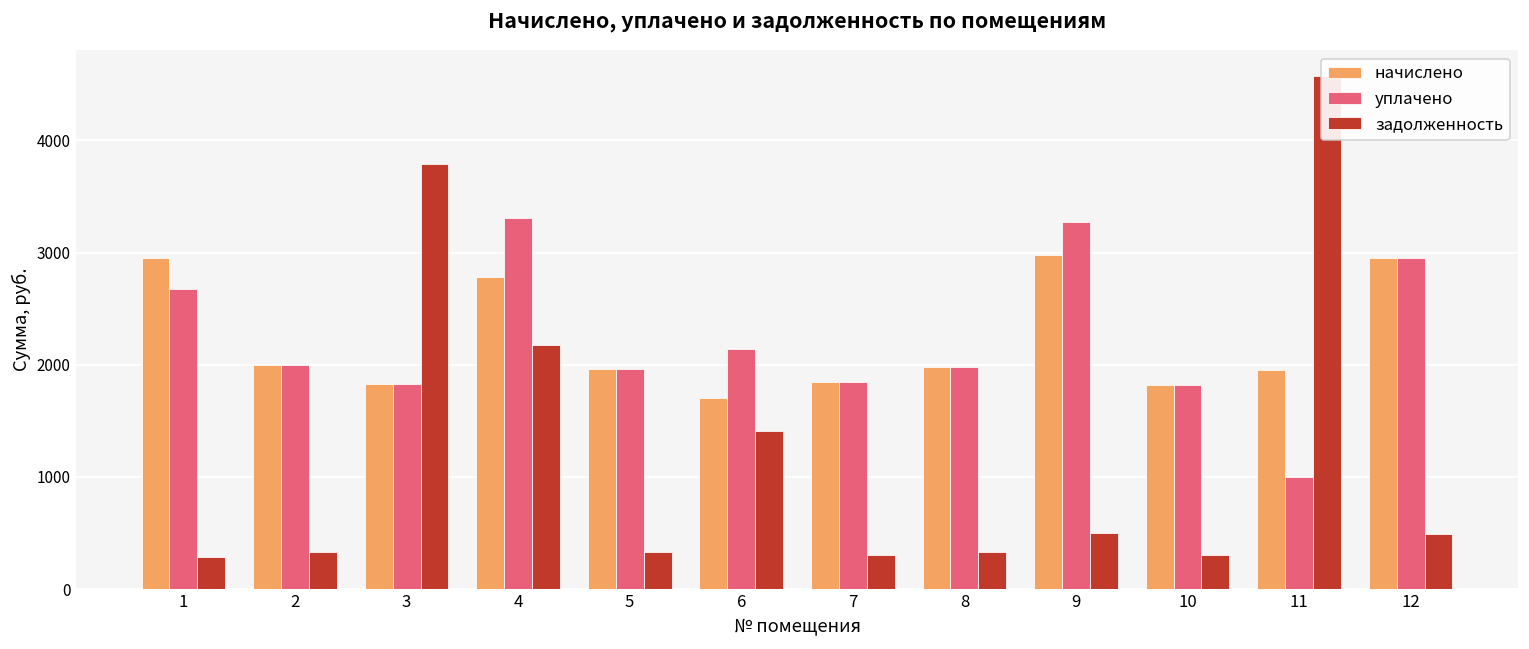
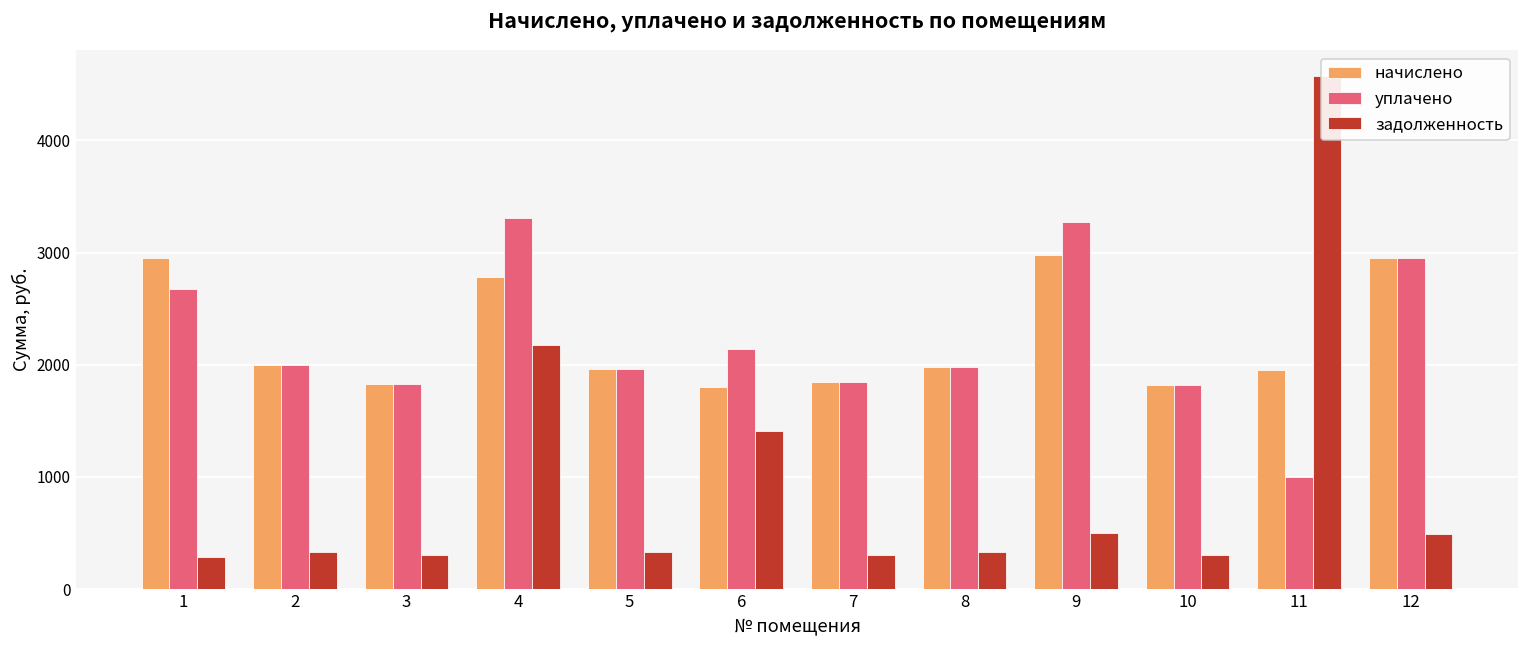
  {
    "начислено": {
      "1": 2950,
      "2": 2000,
      "3": 1830,
      "4": 2790,
      "5": 1960,
-     "6": 1710,
+     "6": 1810,
      "7": 1850,
      "8": 1980,
      "9": 2980,
      "10": 1820,
      "11": 1950,
      "12": 2950
    },
    "уплачено": {
      "1": 2670,
      "2": 2000,
      "3": 1830,
      "4": 3310,
      "5": 1960,
      "6": 2150,
      "7": 1850,
      "8": 1980,
      "9": 3270,
      "10": 1820,
      "11": 1000,
      "12": 2960
    },
    "задолженность": {
      "1": 290,
      "2": 330,
-     "3": 3790,
+     "3": 300,
      "4": 2180,
      "5": 330,
      "6": 1410,
      "7": 310,
      "8": 330,
      "9": 500,
      "10": 300,
      "12": 490
    }
  }
